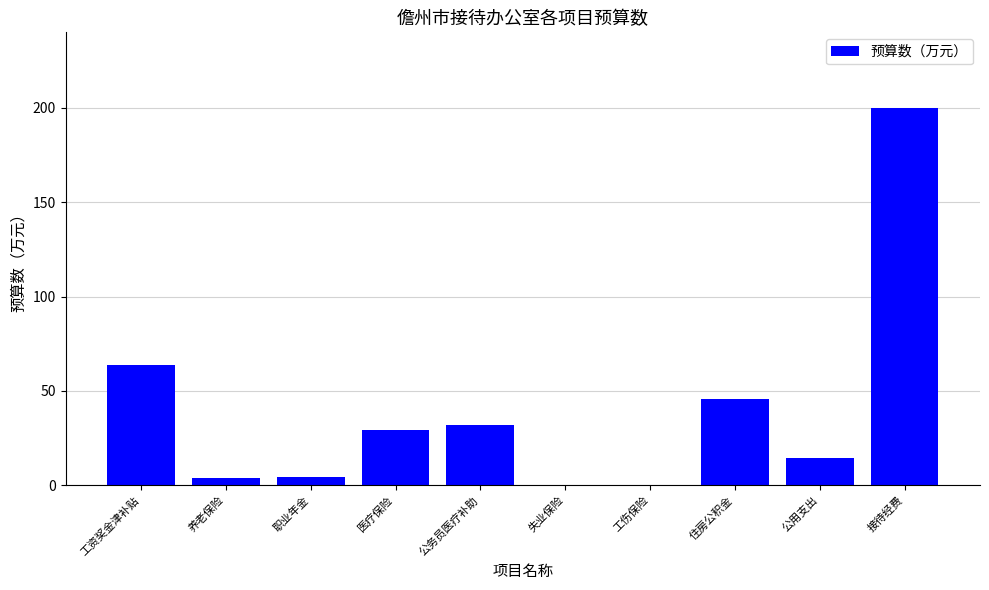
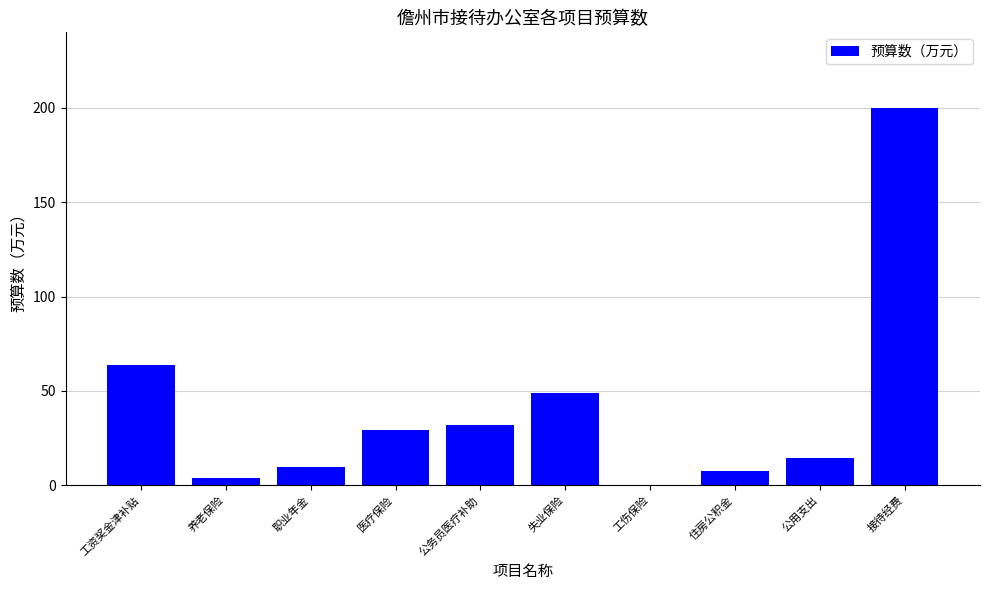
  {
    "工资奖金津补贴": 64,
    "养老保险": 4,
-   "职业年金": 4,
+   "职业年金": 10,
    "医疗保险": 29,
    "公务员医疗补助": 32,
-   "失业保险": 0,
-   "住房公积金": 46,
+   "失业保险": 49,
+   "住房公积金": 7,
    "公用支出": 15,
    "接待经费": 200
  }
